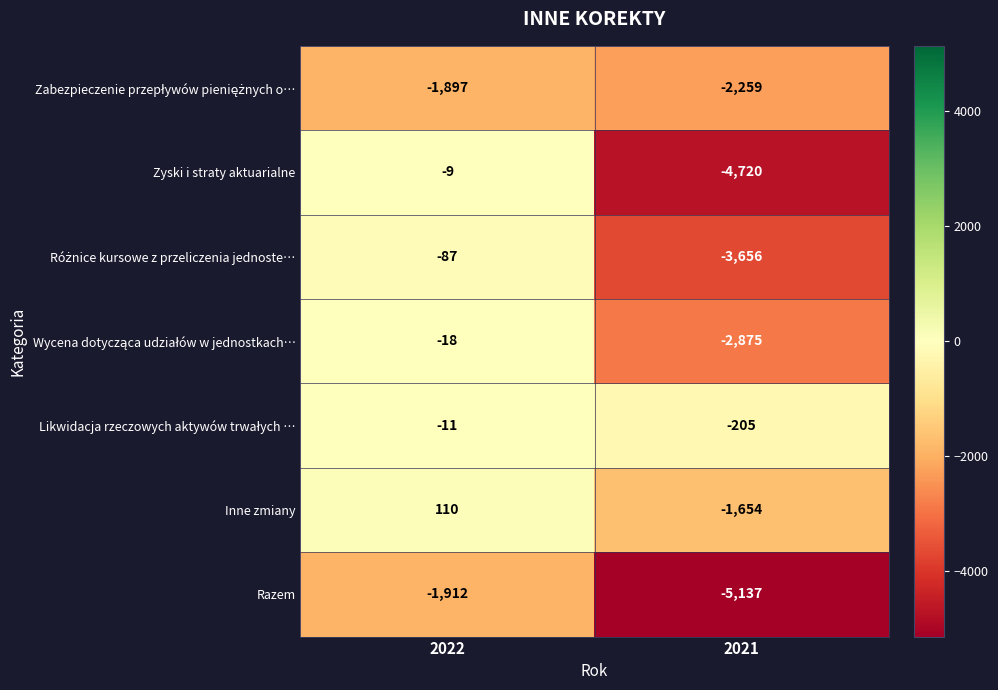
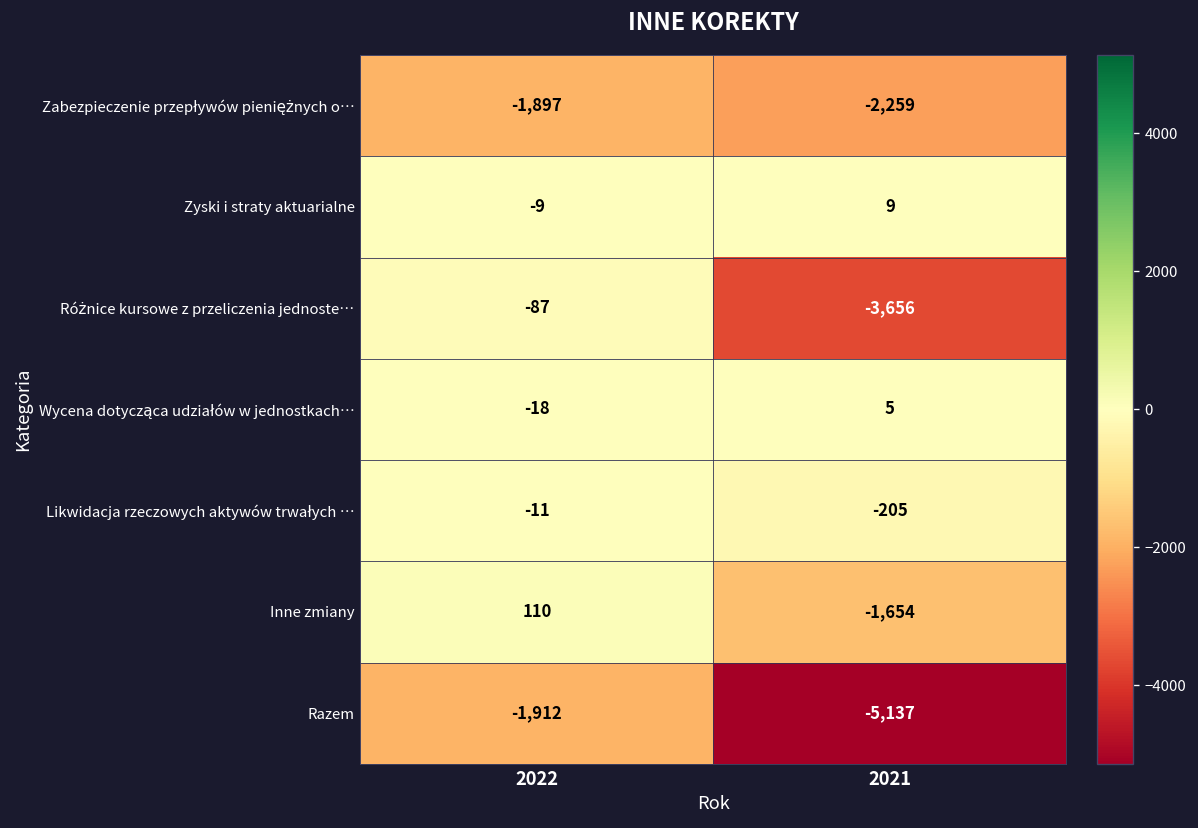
  {
    "Zabezpieczenie przepływów pieniężnych o…": {
      "2022": "-1,897",
      "2021": "-2,259"
    },
    "Zyski i straty aktuarialne": {
      "2022": "-9",
-     "2021": "-4,720"
+     "2021": "9"
    },
    "Różnice kursowe z przeliczenia jednoste…": {
      "2022": "-87",
      "2021": "-3,656"
    },
    "Wycena dotycząca udziałów w jednostkach…": {
      "2022": "-18",
-     "2021": "-2,875"
+     "2021": "5"
    },
    "Likwidacja rzeczowych aktywów trwałych …": {
      "2022": "-11",
      "2021": "-205"
    },
    "Inne zmiany": {
      "2022": "110",
      "2021": "-1,654"
    },
    "Razem": {
      "2022": "-1,912",
      "2021": "-5,137"
    }
  }
